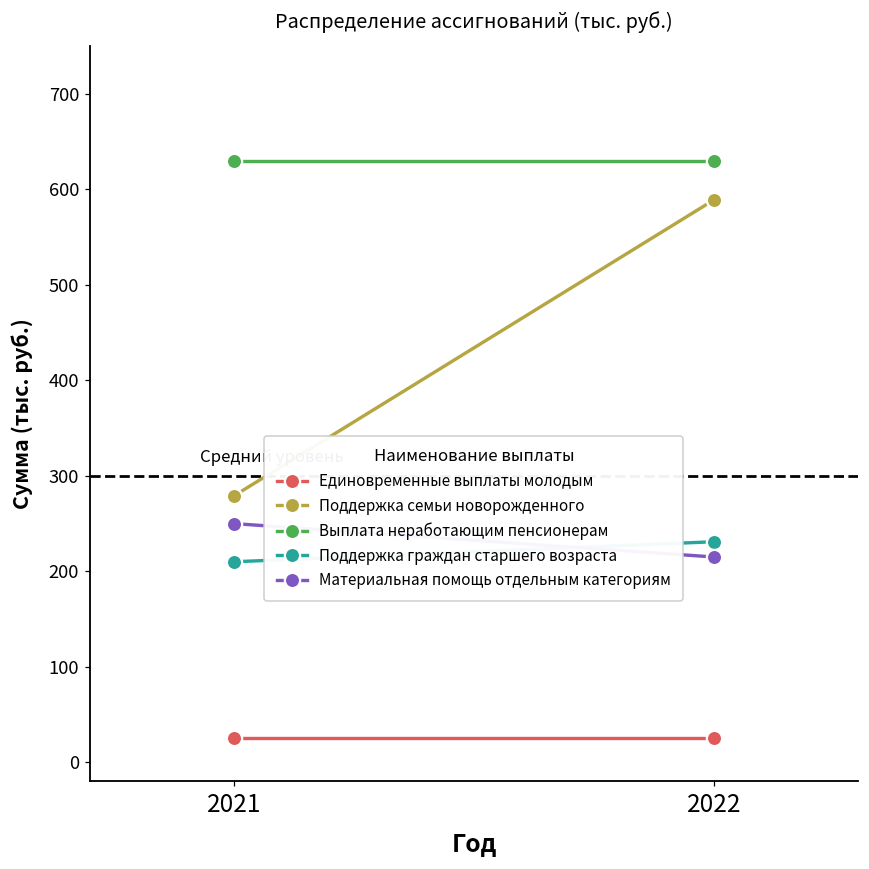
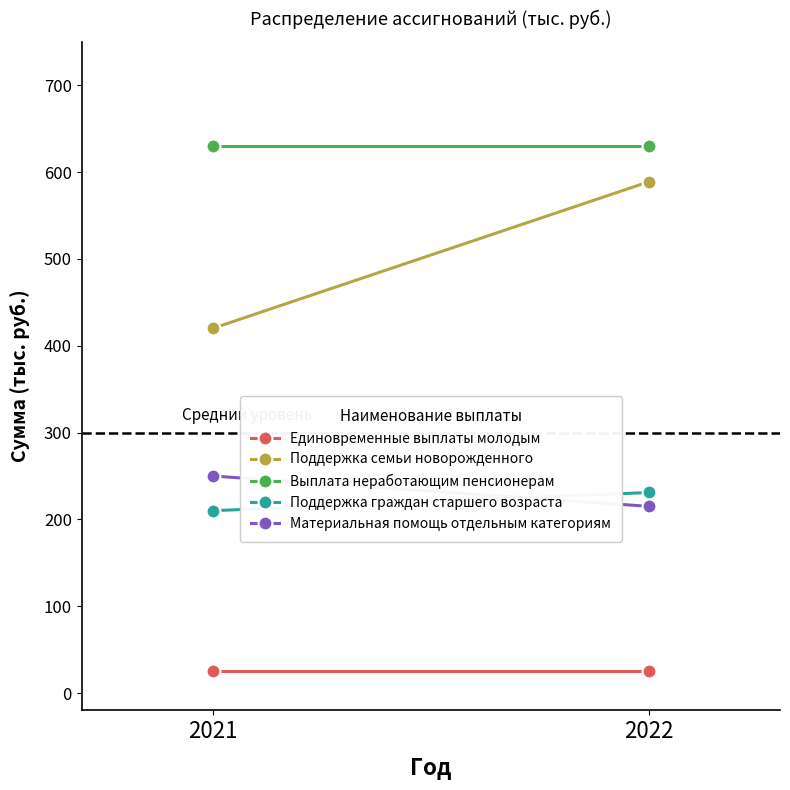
  {
    "Единовременные выплаты молодым": {
      "2021": 30,
      "2022": 30
    },
    "Поддержка семьи новорожденного": {
-     "2021": 280,
+     "2021": 420,
      "2022": 590
    },
    "Выплата неработающим пенсионерам": {
      "2021": 630,
      "2022": 630
    },
    "Поддержка граждан старшего возраста": {
      "2021": 210,
      "2022": 230
    },
    "Материальная помощь отдельным категориям": {
      "2021": 250,
      "2022": 220
    }
  }
